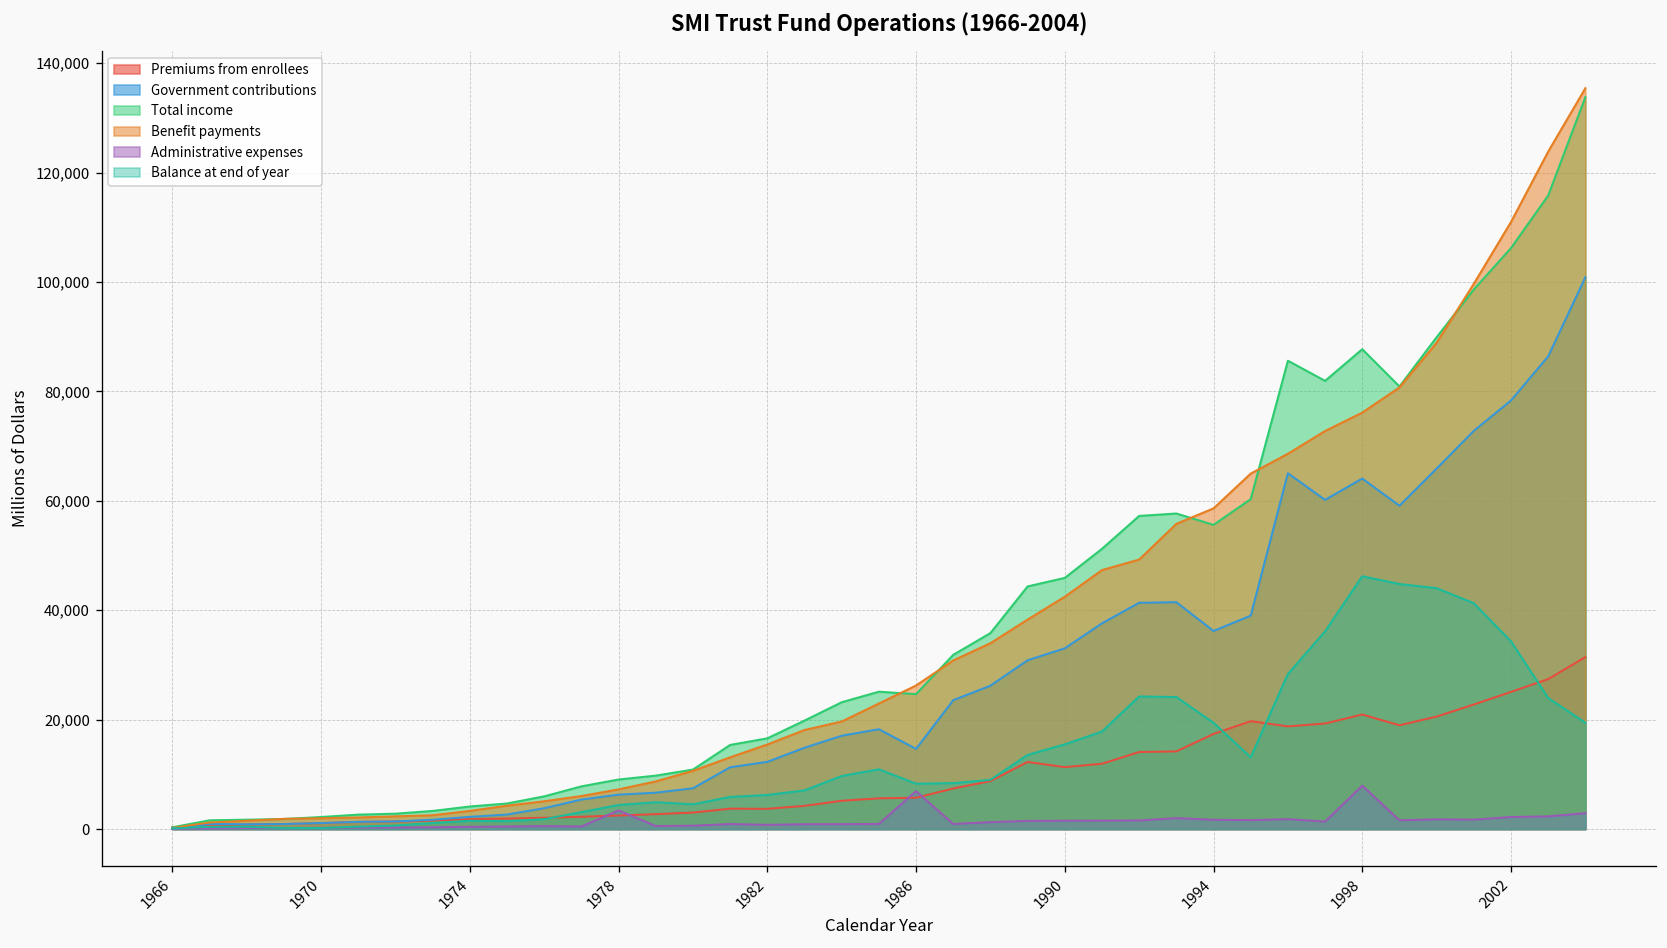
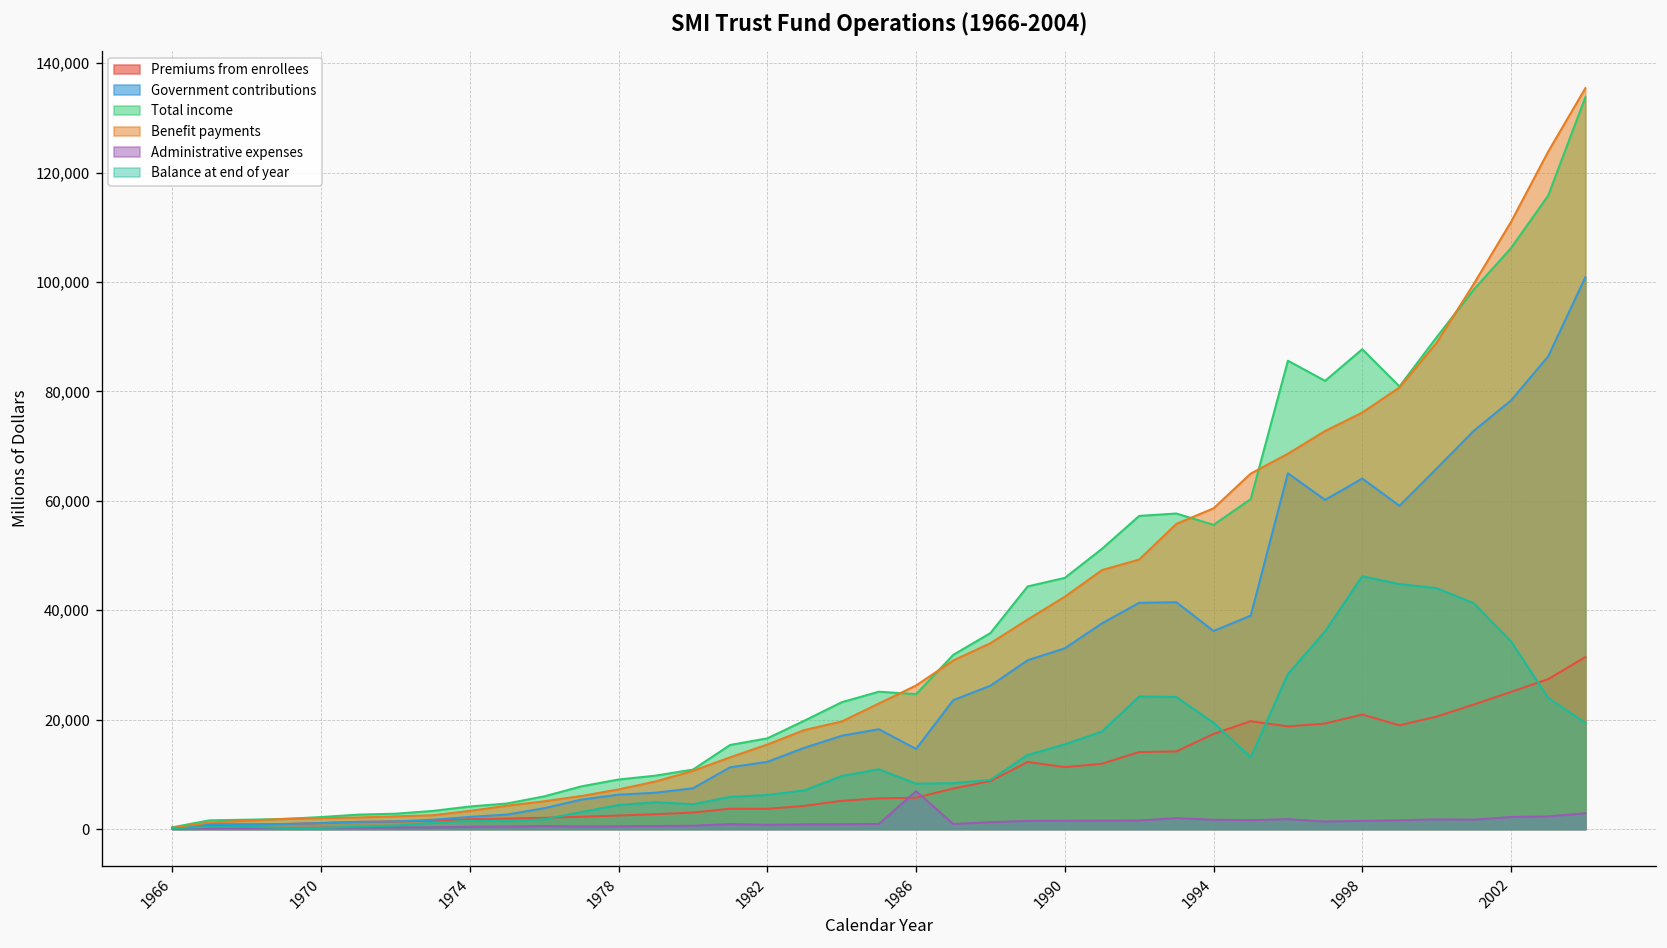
  {
    "Government contributions": {
      "1978": "6,000",
      "1982": "12,000",
      "1986": "15,000",
      "1990": "33,000",
      "1994": "36,000",
      "1998": "64,000",
      "2002": "78,000"
    },
    "Administrative expenses": {
      "1974": "0",
-     "1978": "3,000",
+     "1978": "1,000",
      "1982": "1,000",
      "1986": "7,000",
      "1990": "2,000",
      "1994": "2,000",
-     "1998": "8,000",
+     "1998": "2,000",
      "2002": "2,000"
    }
  }
